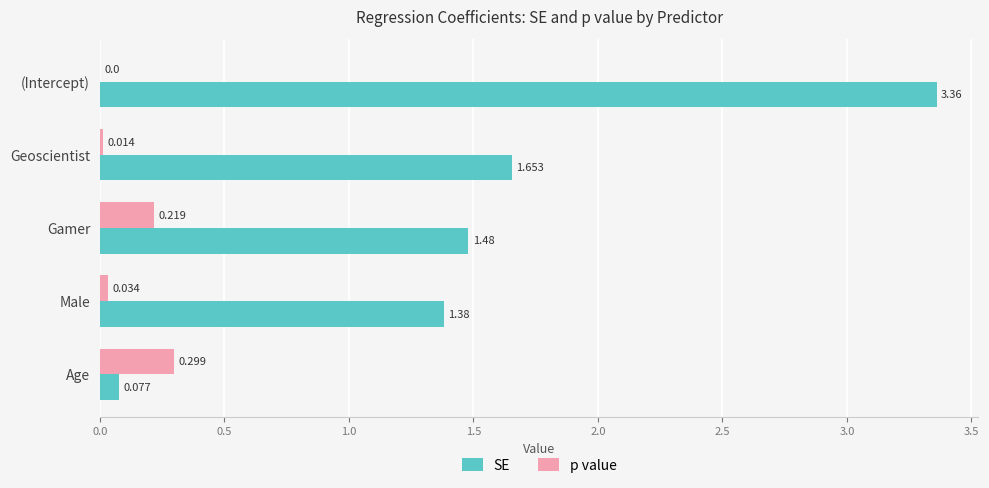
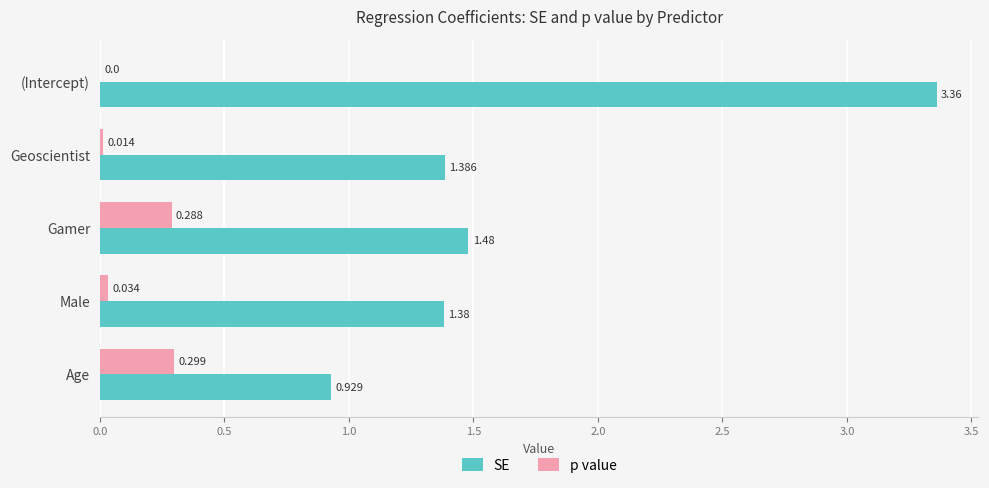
  {
    "SE": {
      "(Intercept)": 3.36,
-     "Geoscientist": 1.653,
+     "Geoscientist": 1.386,
      "Gamer": 1.48,
      "Male": 1.38,
-     "Age": 0.077
+     "Age": 0.929
    },
    "p value": {
      "(Intercept)": 0.0,
      "Geoscientist": 0.014,
-     "Gamer": 0.219,
+     "Gamer": 0.288,
      "Male": 0.034,
      "Age": 0.299
    }
  }
